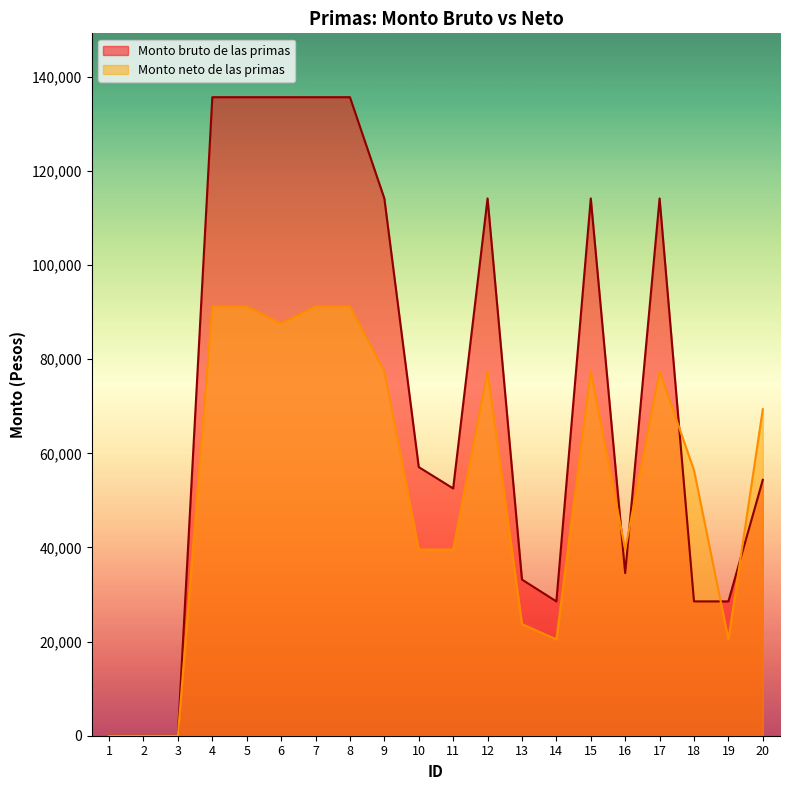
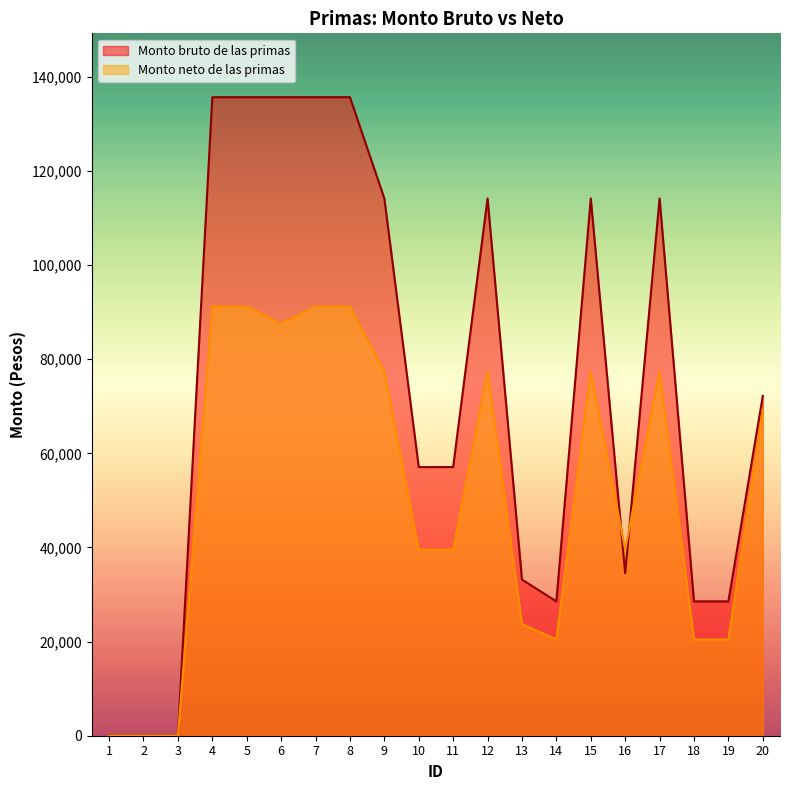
  {
    "Monto bruto de las primas": {
      "4": "136,000",
      "5": "136,000",
      "6": "136,000",
      "7": "136,000",
      "8": "136,000",
      "9": "114,000",
      "10": "57,000",
-     "11": "53,000",
+     "11": "57,000",
      "12": "114,000",
      "13": "33,000",
      "14": "29,000",
      "15": "114,000",
      "16": "35,000",
      "17": "114,000",
      "18": "29,000",
      "19": "29,000",
-     "20": "54,000"
+     "20": "72,000"
    },
    "Monto neto de las primas": {
      "4": "91,000",
      "5": "91,000",
      "6": "88,000",
      "7": "91,000",
      "8": "91,000",
      "9": "77,000",
      "10": "40,000",
      "11": "40,000",
      "12": "77,000",
      "13": "24,000",
      "14": "20,000",
      "15": "77,000",
      "16": "40,000",
      "17": "77,000",
-     "18": "56,000",
+     "18": "20,000",
      "19": "20,000",
      "20": "69,000"
    }
  }
